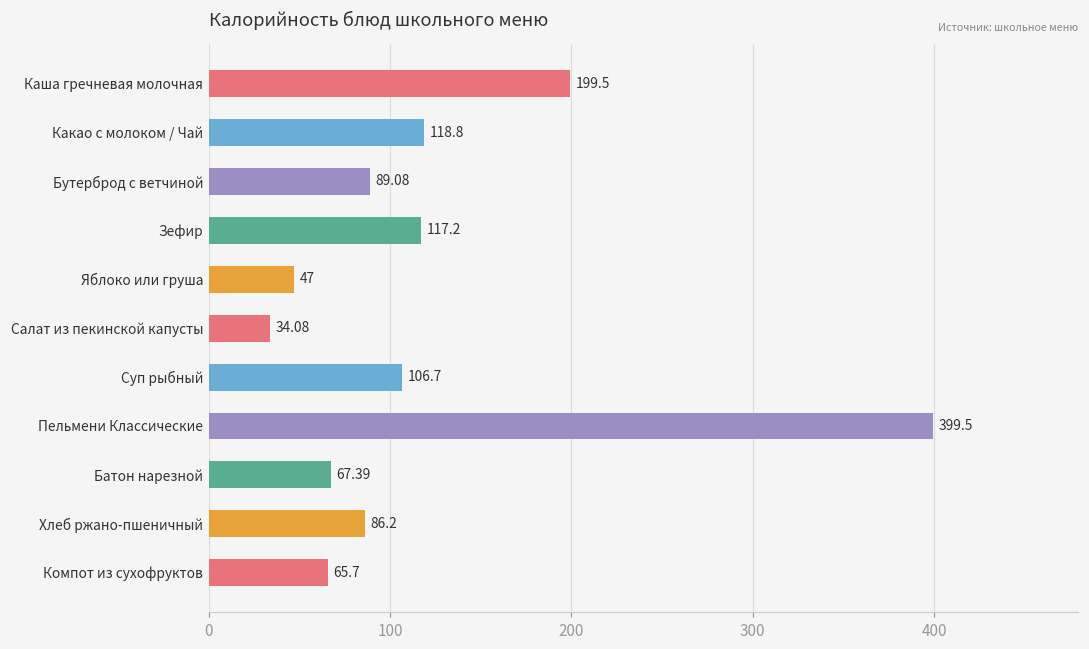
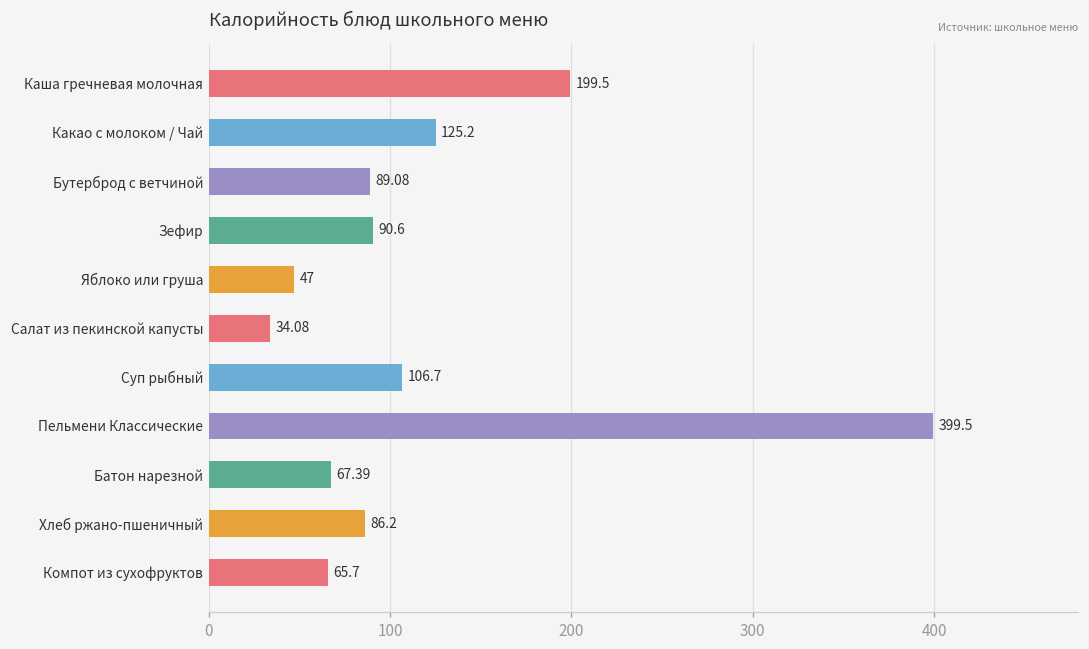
  {
    "Каша гречневая молочная": 199.5,
-   "Какао с молоком / Чай": 118.8,
+   "Какао с молоком / Чай": 125.2,
    "Бутерброд с ветчиной": 89.08,
-   "Зефир": 117.2,
+   "Зефир": 90.6,
    "Яблоко или груша": 47,
    "Салат из пекинской капусты": 34.08,
    "Суп рыбный": 106.7,
    "Пельмени Классические": 399.5,
    "Батон нарезной": 67.39,
    "Хлеб ржано-пшеничный": 86.2,
    "Компот из сухофруктов": 65.7
  }
